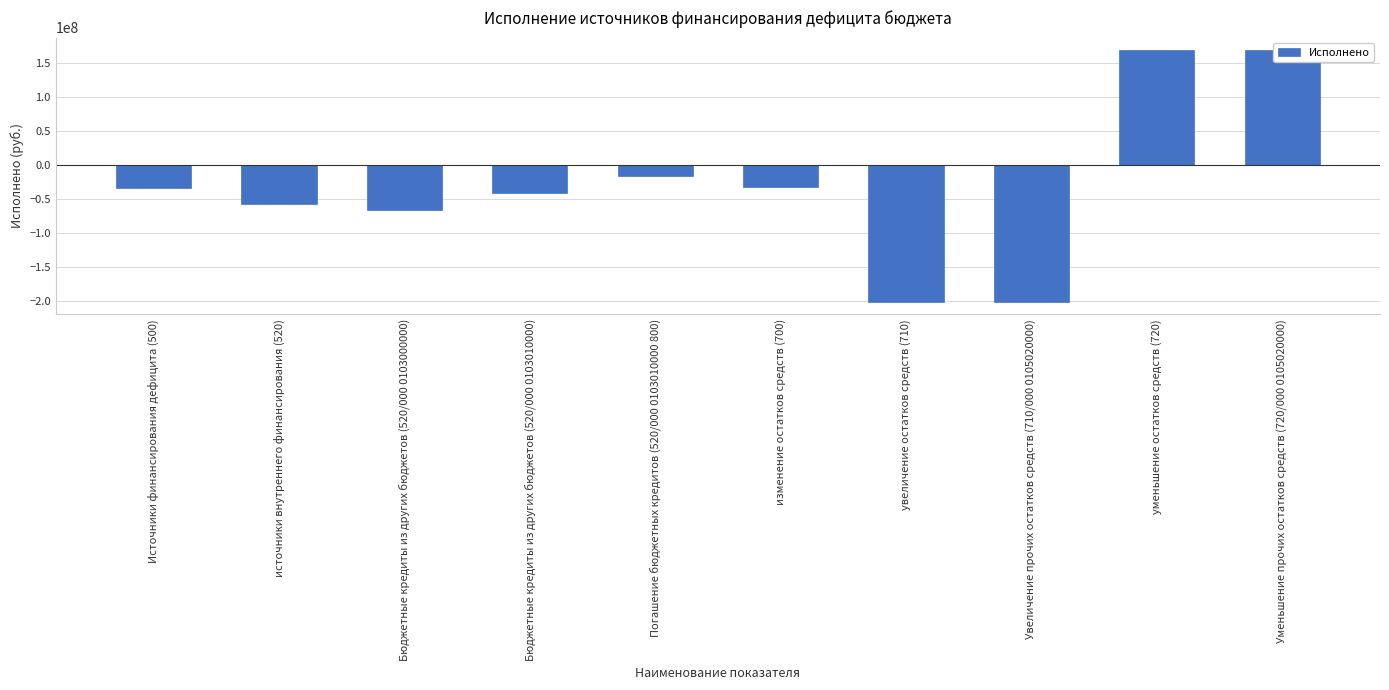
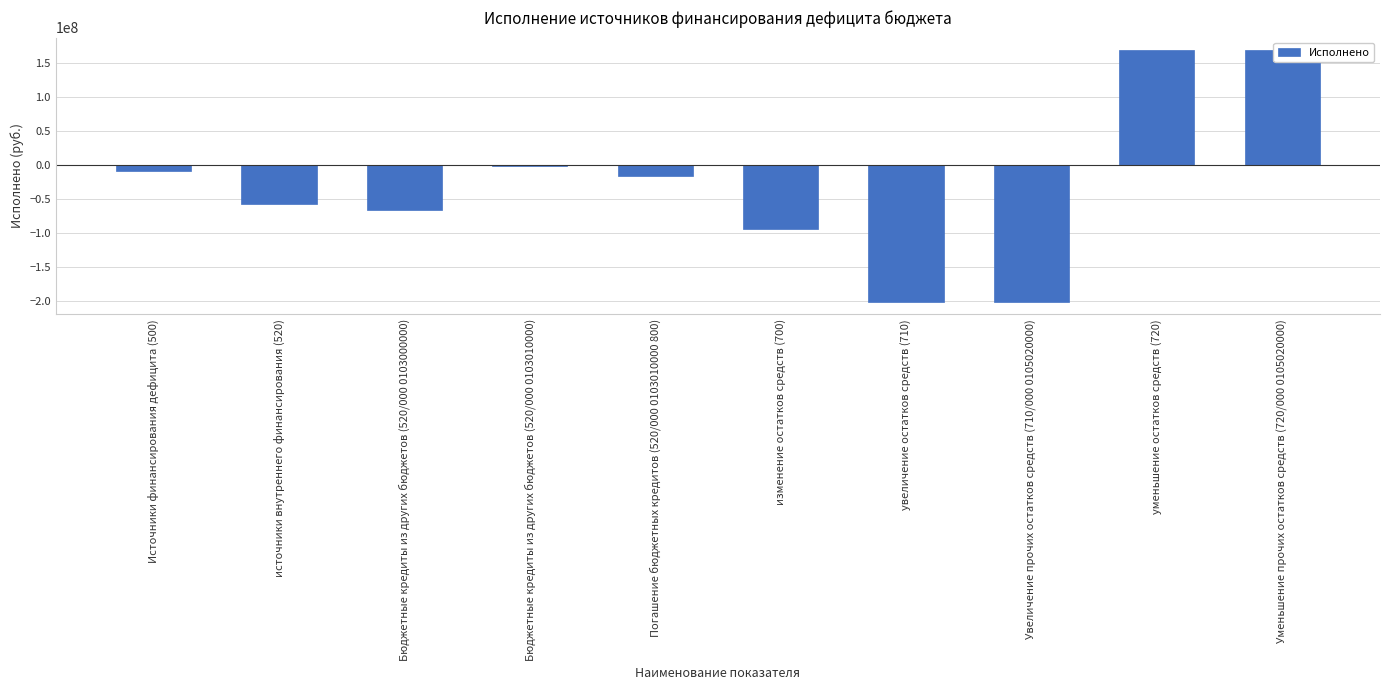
  {
-   "Источники финансирования дефицита (500)": -30000000,
+   "Источники финансирования дефицита (500)": -10000000,
    "источники внутреннего финансирования (520)": -60000000,
    "Бюджетные кредиты из других бюджетов (520/000 0103000000)": -70000000,
-   "Бюджетные кредиты из других бюджетов (520/000 0103010000)": -40000000,
+   "Бюджетные кредиты из других бюджетов (520/000 0103010000)": 0,
    "Погашение бюджетных кредитов (520/000 0103010000 800)": -20000000,
-   "изменение остатков средств (700)": -30000000,
+   "изменение остатков средств (700)": -90000000,
    "увеличение остатков средств (710)": -200000000,
    "Увеличение прочих остатков средств (710/000 0105020000)": -200000000,
    "уменьшение остатков средств (720)": 170000000
  }
